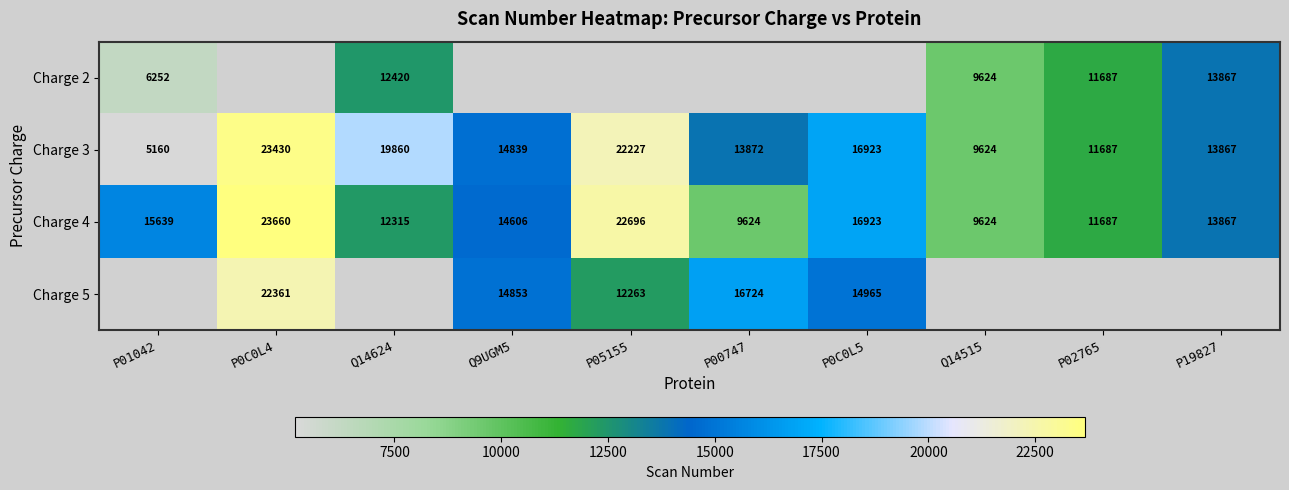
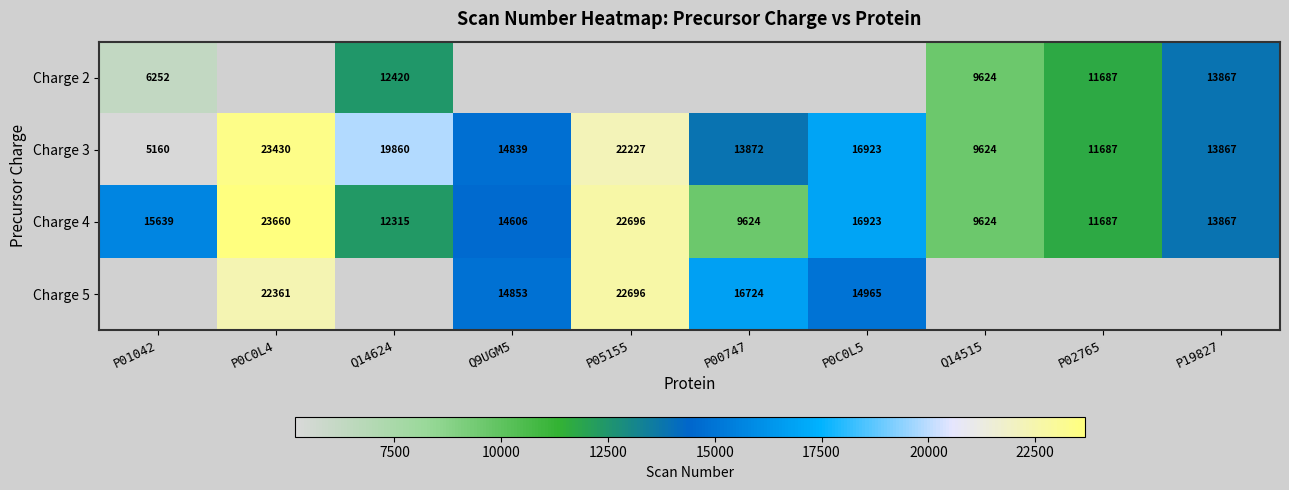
  {
    "Charge 2": {
      "P01042": 6252,
      "Q14624": 12420,
      "Q14515": 9624,
      "P02765": 11687,
      "P19827": 13867
    },
    "Charge 3": {
      "P01042": 5160,
      "P0C0L4": 23430,
      "Q14624": 19860,
      "Q9UGM5": 14839,
      "P05155": 22227,
      "P00747": 13872,
      "P0C0L5": 16923,
      "Q14515": 9624,
      "P02765": 11687,
      "P19827": 13867
    },
    "Charge 4": {
      "P01042": 15639,
      "P0C0L4": 23660,
      "Q14624": 12315,
      "Q9UGM5": 14606,
      "P05155": 22696,
      "P00747": 9624,
      "P0C0L5": 16923,
      "Q14515": 9624,
      "P02765": 11687,
      "P19827": 13867
    },
    "Charge 5": {
      "P0C0L4": 22361,
      "Q9UGM5": 14853,
-     "P05155": 12263,
+     "P05155": 22696,
      "P00747": 16724,
      "P0C0L5": 14965
    }
  }
